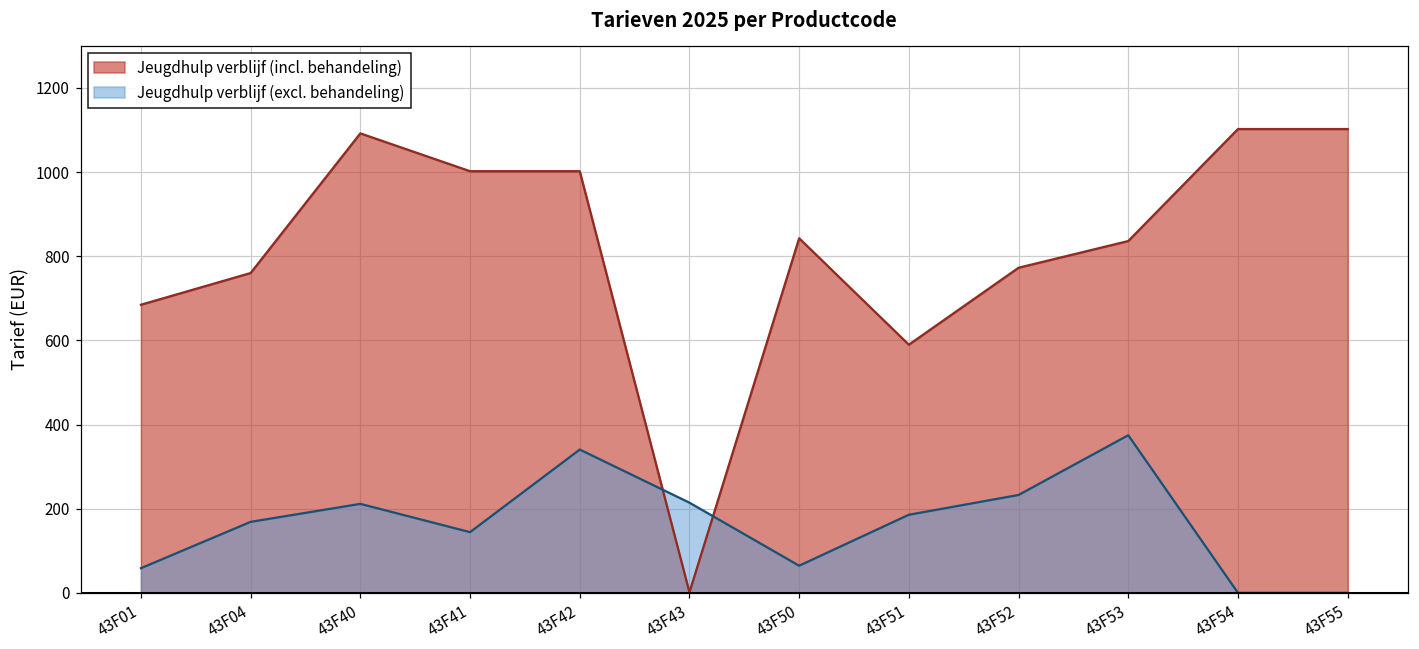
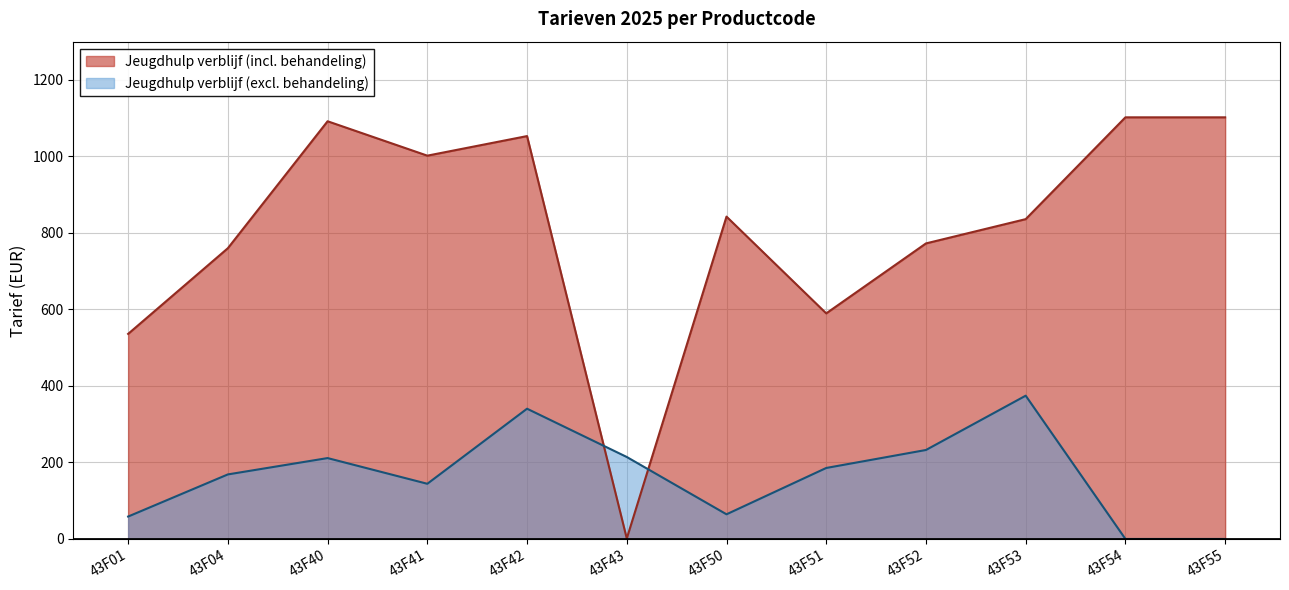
  {
    "Jeugdhulp verblijf (incl. behandeling)": {
-     "43F01": 680,
+     "43F01": 540,
      "43F04": 760,
      "43F40": 1090,
      "43F41": 1000,
-     "43F42": 1000,
+     "43F42": 1050,
      "43F43": 0,
      "43F50": 840,
      "43F51": 590,
      "43F52": 770,
      "43F53": 840,
      "43F54": 1100,
      "43F55": 1100
    },
    "Jeugdhulp verblijf (excl. behandeling)": {
      "43F01": 60,
      "43F04": 170,
      "43F40": 210,
      "43F41": 140,
      "43F42": 340,
      "43F43": 210,
      "43F50": 60,
      "43F51": 190,
      "43F52": 230,
      "43F53": 370,
      "43F54": 0,
      "43F55": 0
    }
  }
